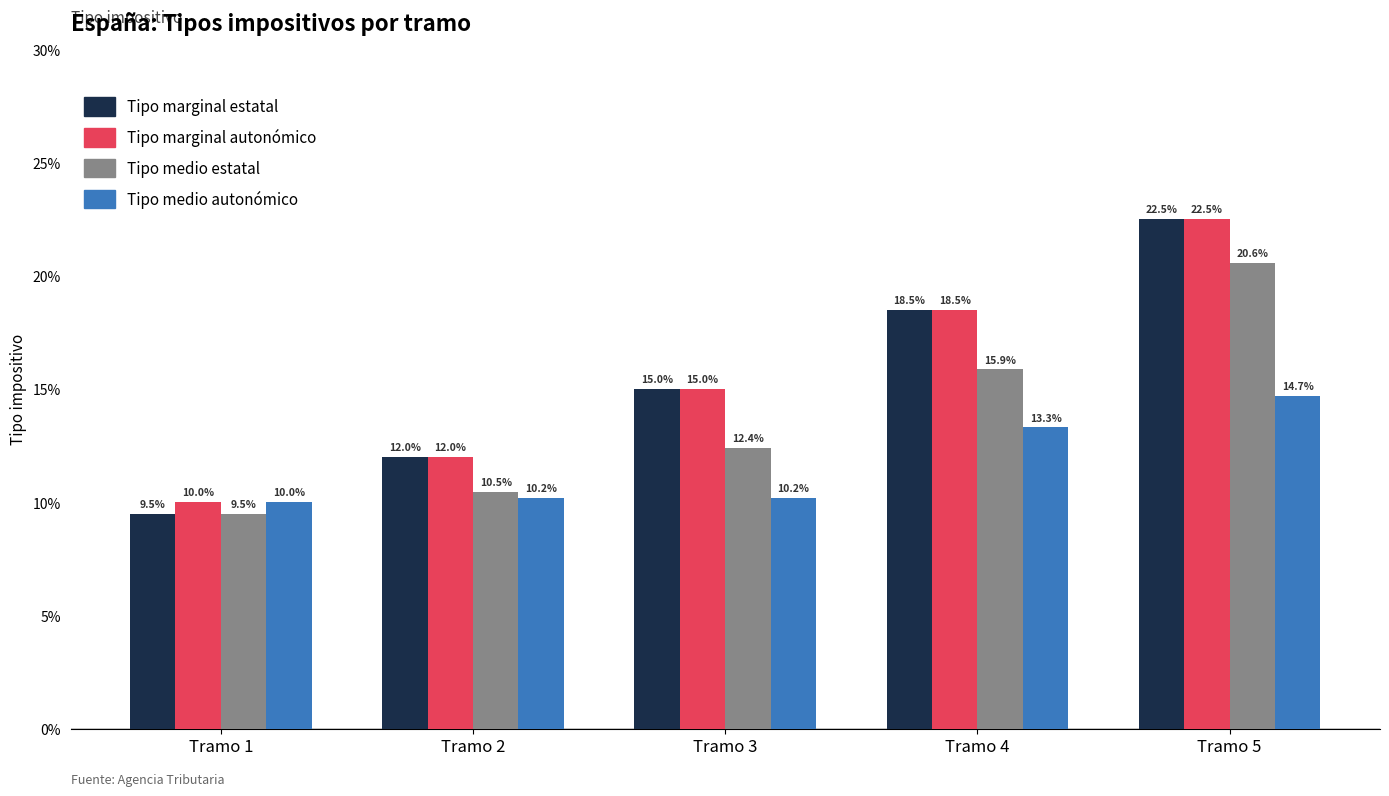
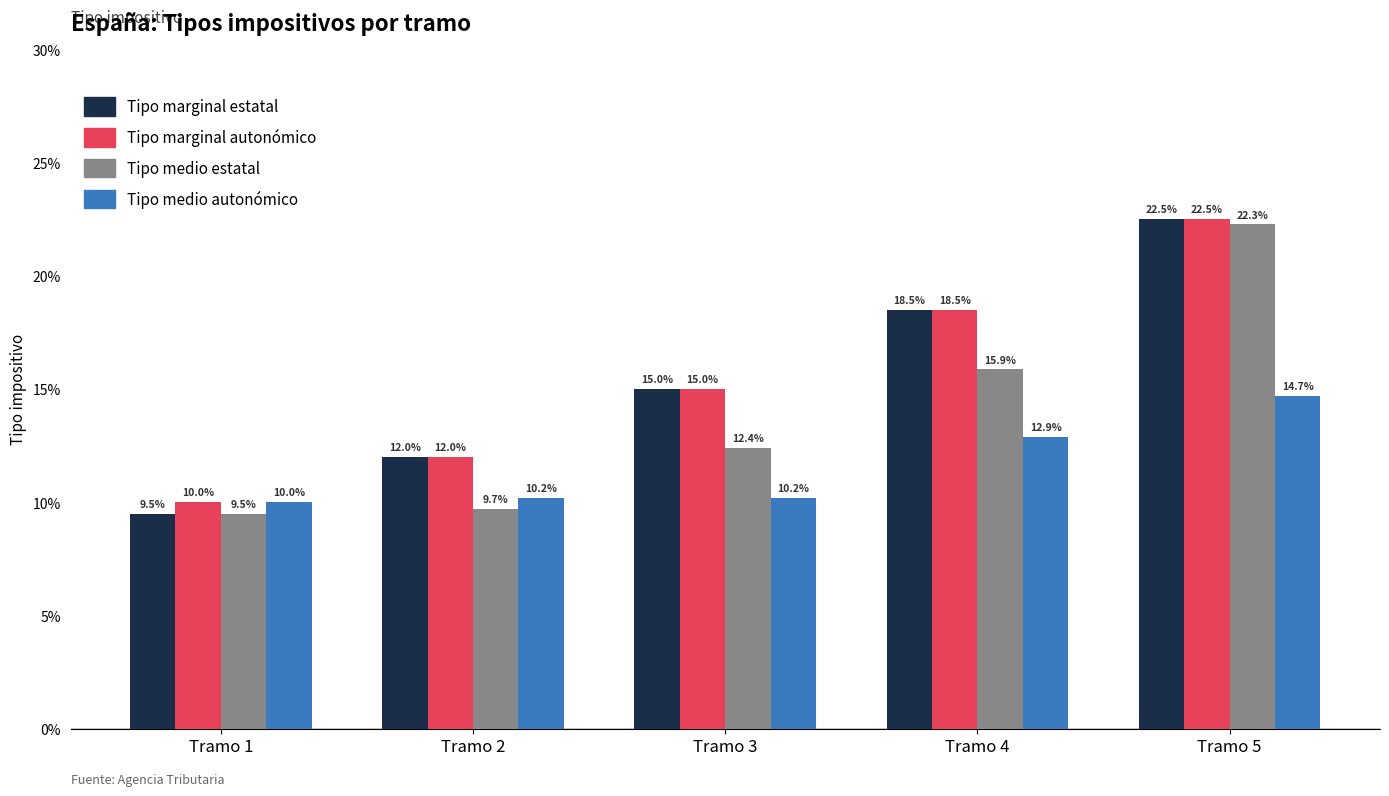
  {
    "Tipo marginal estatal": {
      "Tramo 1": "9.5%",
      "Tramo 2": "12.0%",
      "Tramo 3": "15.0%",
      "Tramo 4": "18.5%",
      "Tramo 5": "22.5%"
    },
    "Tipo marginal autonómico": {
      "Tramo 1": "10.0%",
      "Tramo 2": "12.0%",
      "Tramo 3": "15.0%",
      "Tramo 4": "18.5%",
      "Tramo 5": "22.5%"
    },
    "Tipo medio estatal": {
      "Tramo 1": "9.5%",
-     "Tramo 2": "10.5%",
+     "Tramo 2": "9.7%",
      "Tramo 3": "12.4%",
      "Tramo 4": "15.9%",
-     "Tramo 5": "20.6%"
+     "Tramo 5": "22.3%"
    },
    "Tipo medio autonómico": {
      "Tramo 1": "10.0%",
      "Tramo 2": "10.2%",
      "Tramo 3": "10.2%",
-     "Tramo 4": "13.3%",
+     "Tramo 4": "12.9%",
      "Tramo 5": "14.7%"
    }
  }
